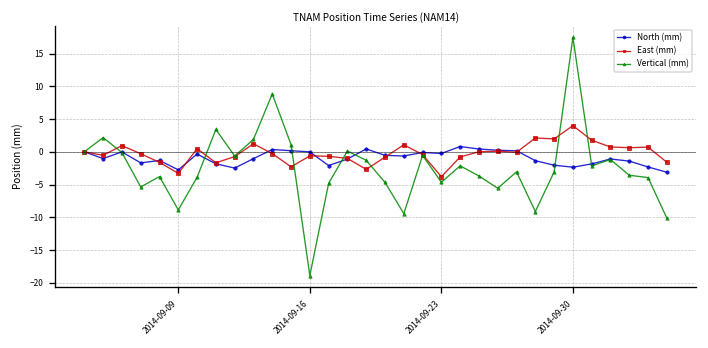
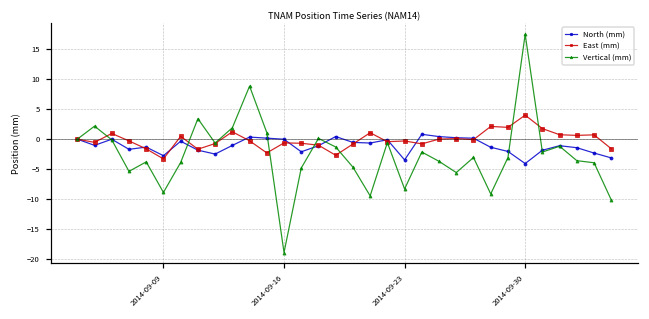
  {
    "North (mm)": {
      "2014-09-09": -3,
      "2014-09-16": 0,
-     "2014-09-23": 0,
-     "2014-09-30": -2
+     "2014-09-23": -3,
+     "2014-09-30": -4
    },
    "East (mm)": {
      "2014-09-09": -3,
      "2014-09-16": -1,
-     "2014-09-23": -4,
+     "2014-09-23": 0,
      "2014-09-30": 4
    },
    "Vertical (mm)": {
      "2014-09-09": -9,
      "2014-09-16": -19,
-     "2014-09-23": -5,
+     "2014-09-23": -8,
      "2014-09-30": 17
    }
  }
